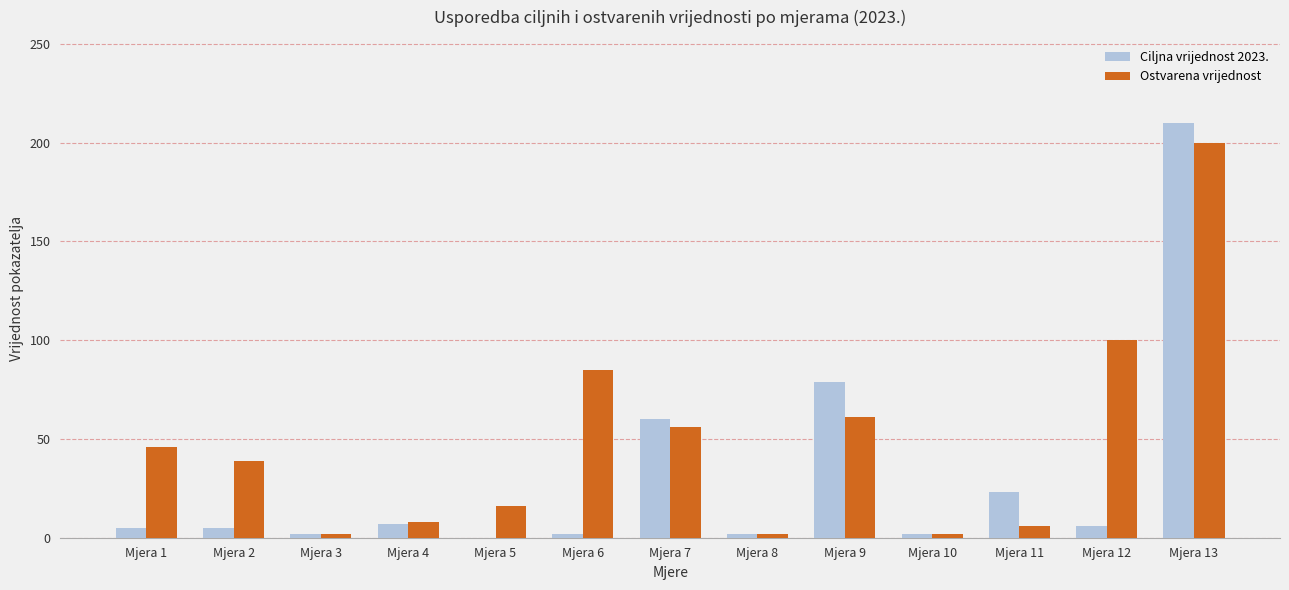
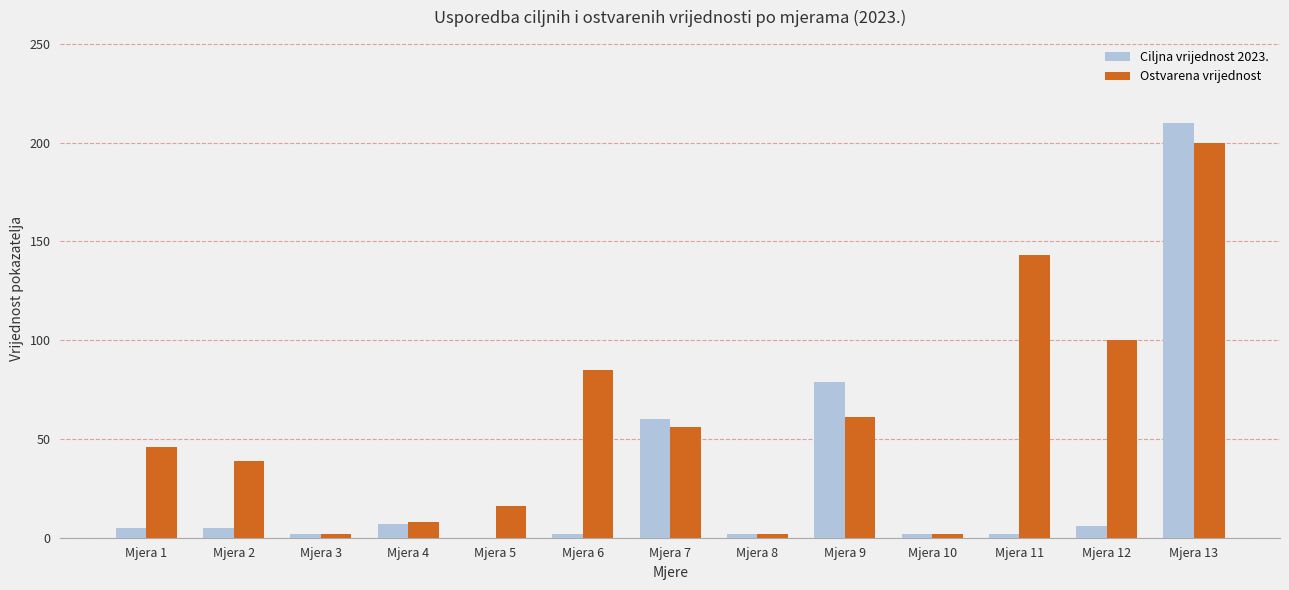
  {
    "Ciljna vrijednost 2023.": {
      "Mjera 1": 5,
      "Mjera 2": 5,
      "Mjera 3": 2,
      "Mjera 4": 7,
      "Mjera 5": 0,
      "Mjera 6": 2,
      "Mjera 7": 60,
      "Mjera 8": 2,
      "Mjera 9": 79,
      "Mjera 10": 2,
-     "Mjera 11": 23,
+     "Mjera 11": 2,
      "Mjera 12": 6,
      "Mjera 13": 210
    },
    "Ostvarena vrijednost": {
      "Mjera 1": 46,
      "Mjera 2": 39,
      "Mjera 3": 2,
      "Mjera 4": 8,
      "Mjera 5": 16,
      "Mjera 6": 85,
      "Mjera 7": 56,
      "Mjera 8": 2,
      "Mjera 9": 61,
      "Mjera 10": 2,
-     "Mjera 11": 6,
+     "Mjera 11": 143,
      "Mjera 12": 100,
      "Mjera 13": 200
    }
  }
